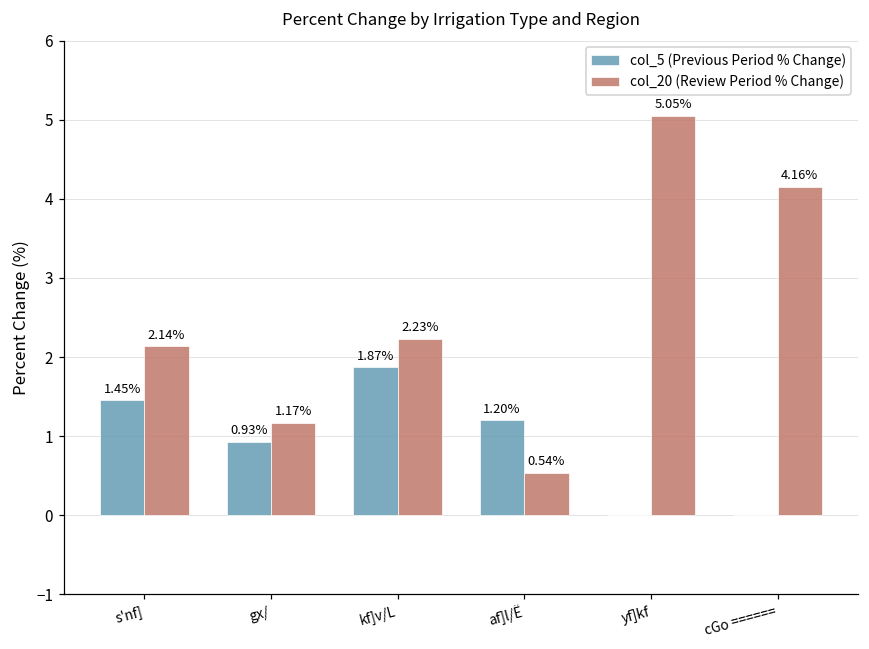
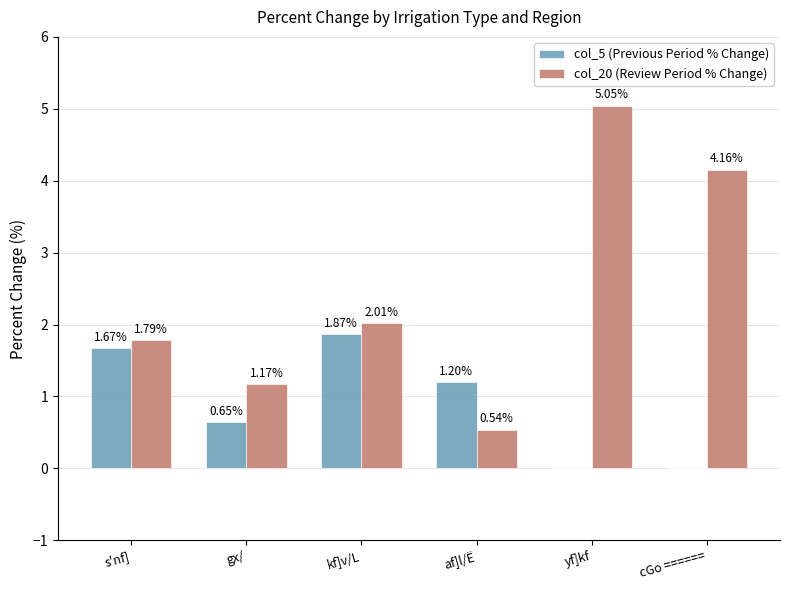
  {
    "col_5 (Previous Period % Change)": {
-     "s'nf]": "1.45%",
-     "gx/": "0.93%",
+     "s'nf]": "1.67%",
+     "gx/": "0.65%",
      "kf]v/L": "1.87%",
      "af]l/Ë": "1.20%"
    },
    "col_20 (Review Period % Change)": {
-     "s'nf]": "2.14%",
+     "s'nf]": "1.79%",
      "gx/": "1.17%",
-     "kf]v/L": "2.23%",
+     "kf]v/L": "2.01%",
      "af]l/Ë": "0.54%",
      "yf]kf": "5.05%",
      "cGo ======": "4.16%"
    }
  }
